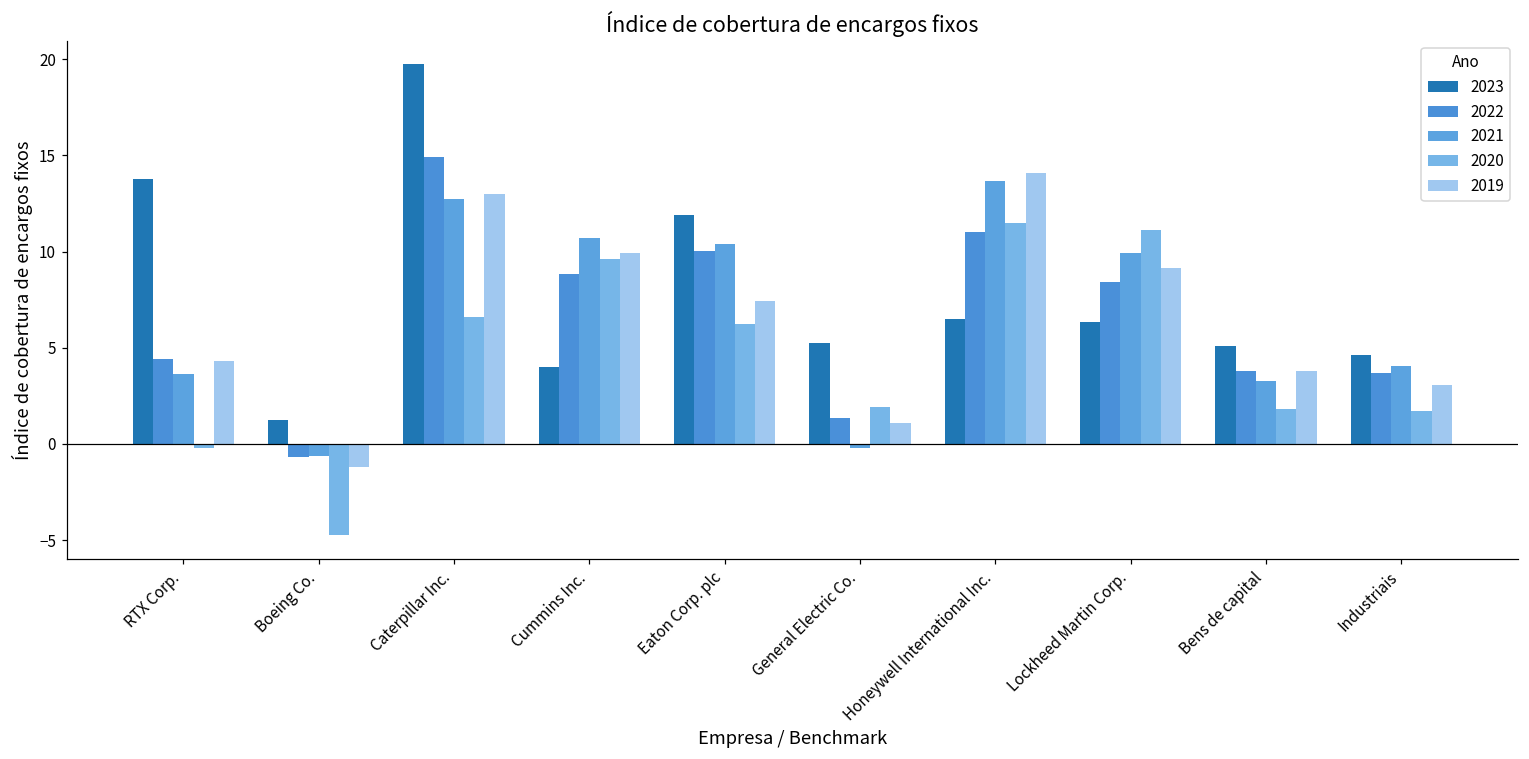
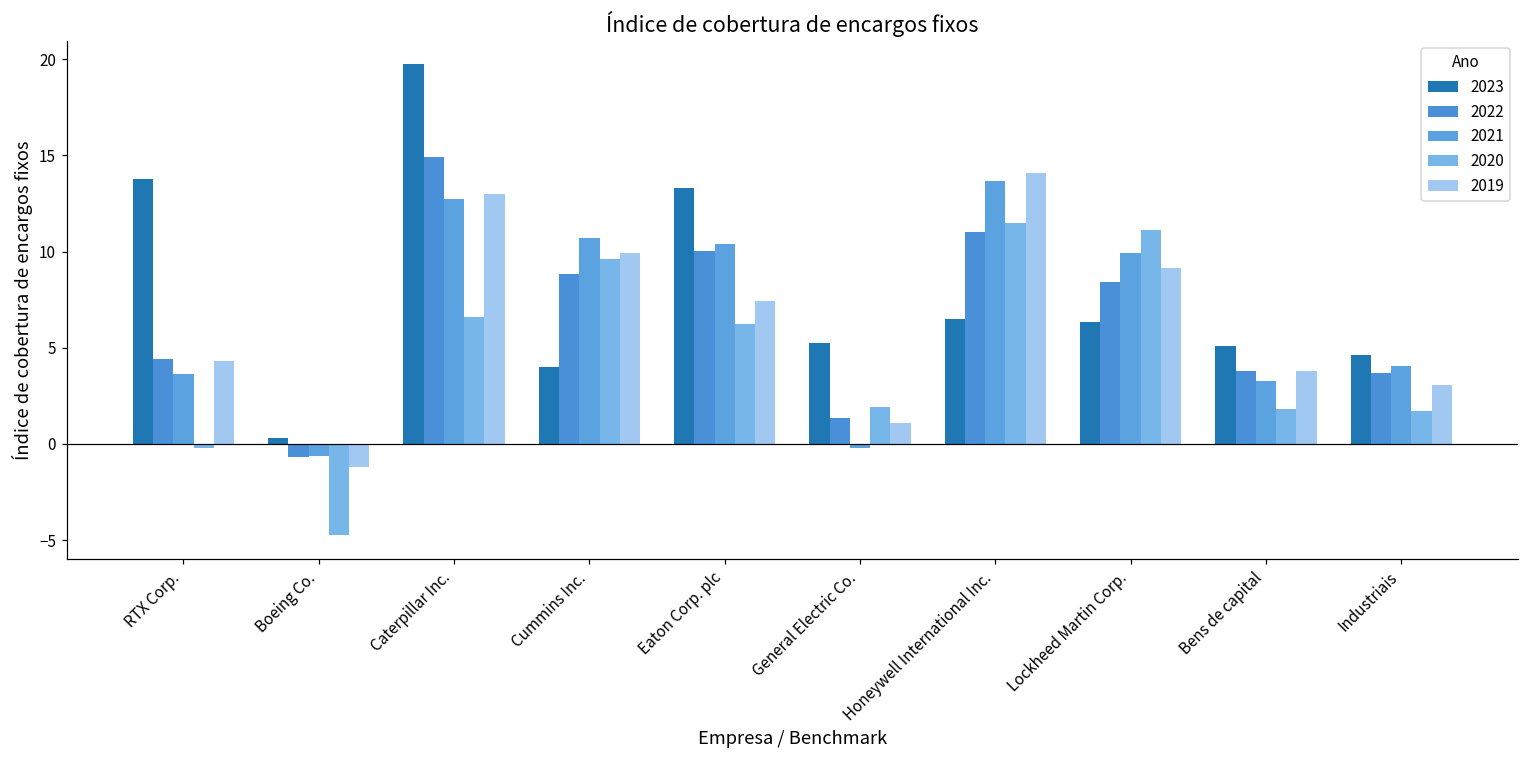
  {
    "2023": {
      "RTX Corp.": 13.8,
-     "Boeing Co.": 1.3,
+     "Boeing Co.": 0.3,
      "Caterpillar Inc.": 19.7,
      "Cummins Inc.": 4.0,
-     "Eaton Corp. plc": 11.9,
+     "Eaton Corp. plc": 13.3,
      "General Electric Co.": 5.3,
      "Honeywell International Inc.": 6.5,
      "Lockheed Martin Corp.": 6.4,
      "Bens de capital": 5.1,
      "Industriais": 4.6
    }
  }
